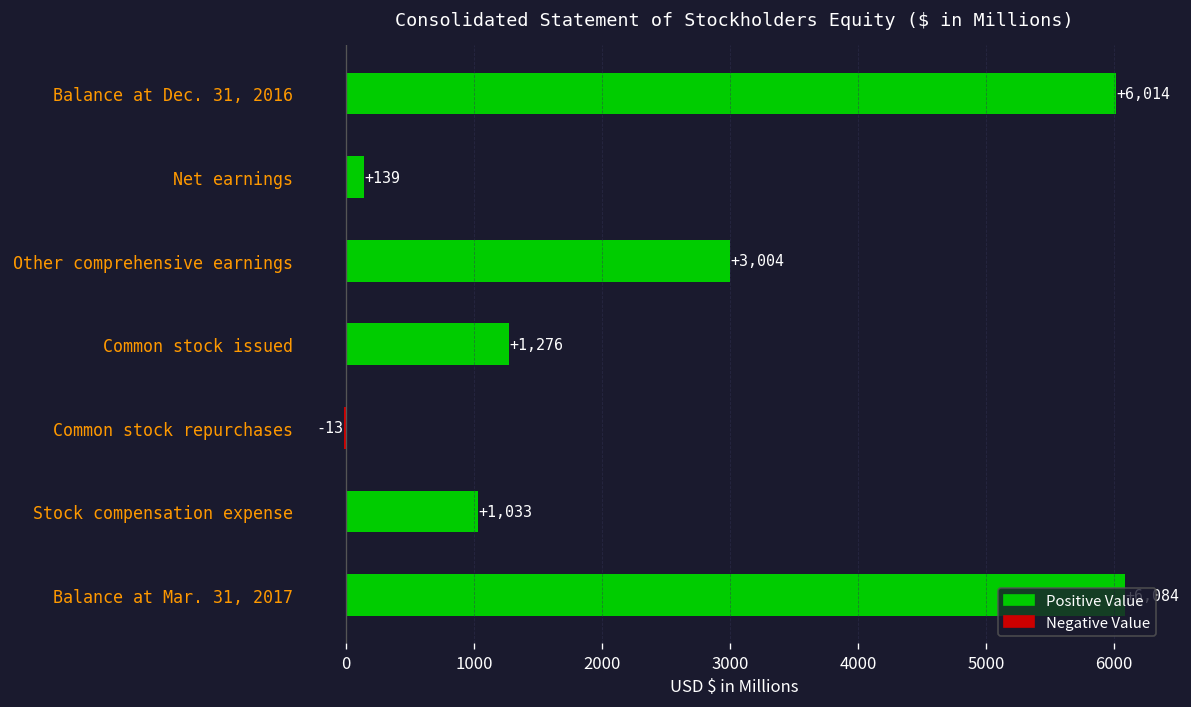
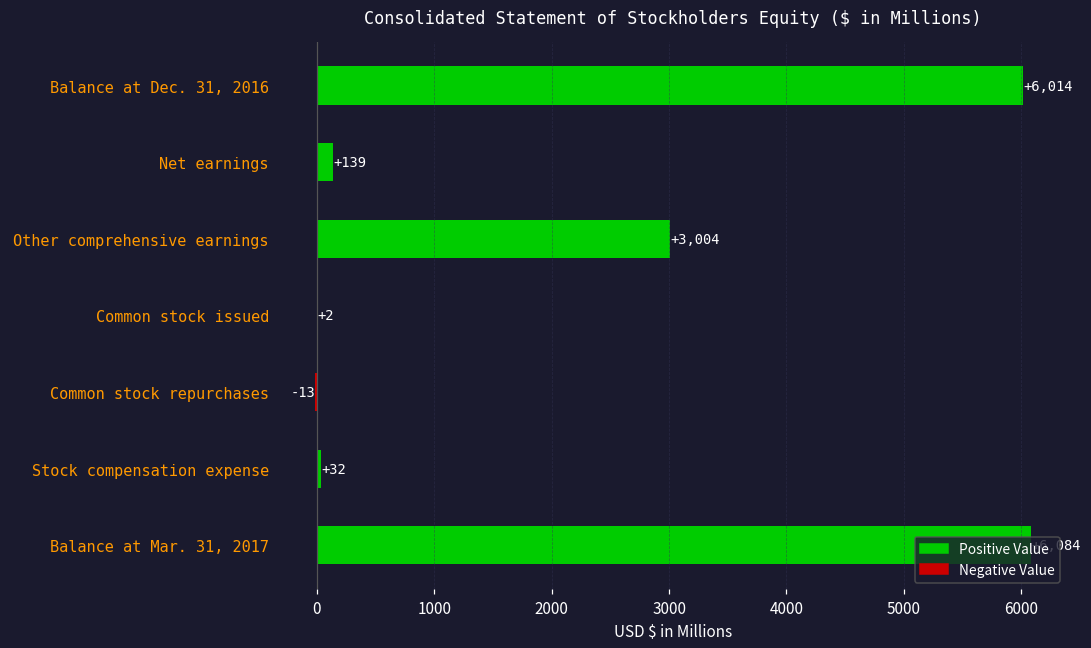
  {
    "Balance at Dec. 31, 2016": "+6,014",
    "Net earnings": "+139",
    "Other comprehensive earnings": "+3,004",
-   "Common stock issued": "+1,276",
+   "Common stock issued": "+2",
    "Common stock repurchases": "-13",
-   "Stock compensation expense": "+1,033"
+   "Stock compensation expense": "+32"
  }
